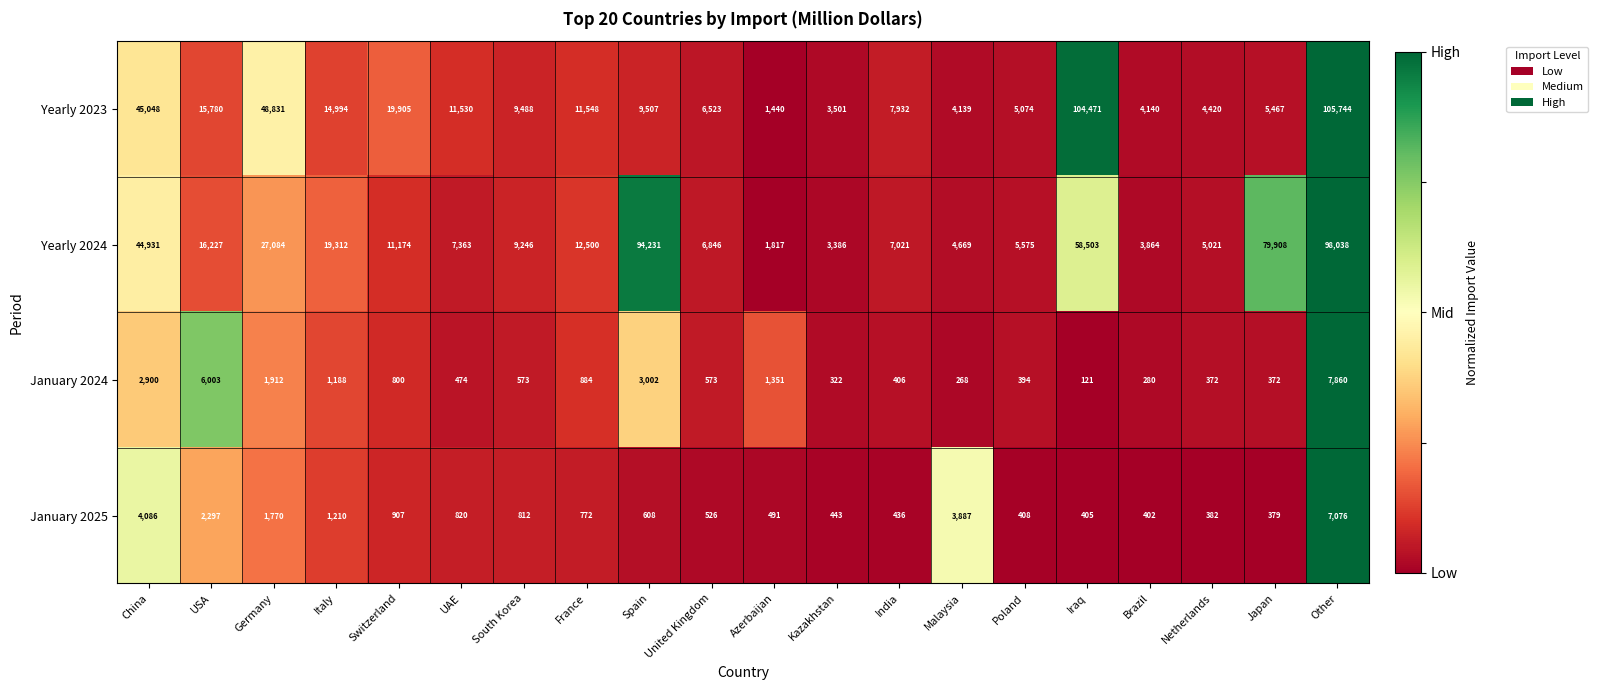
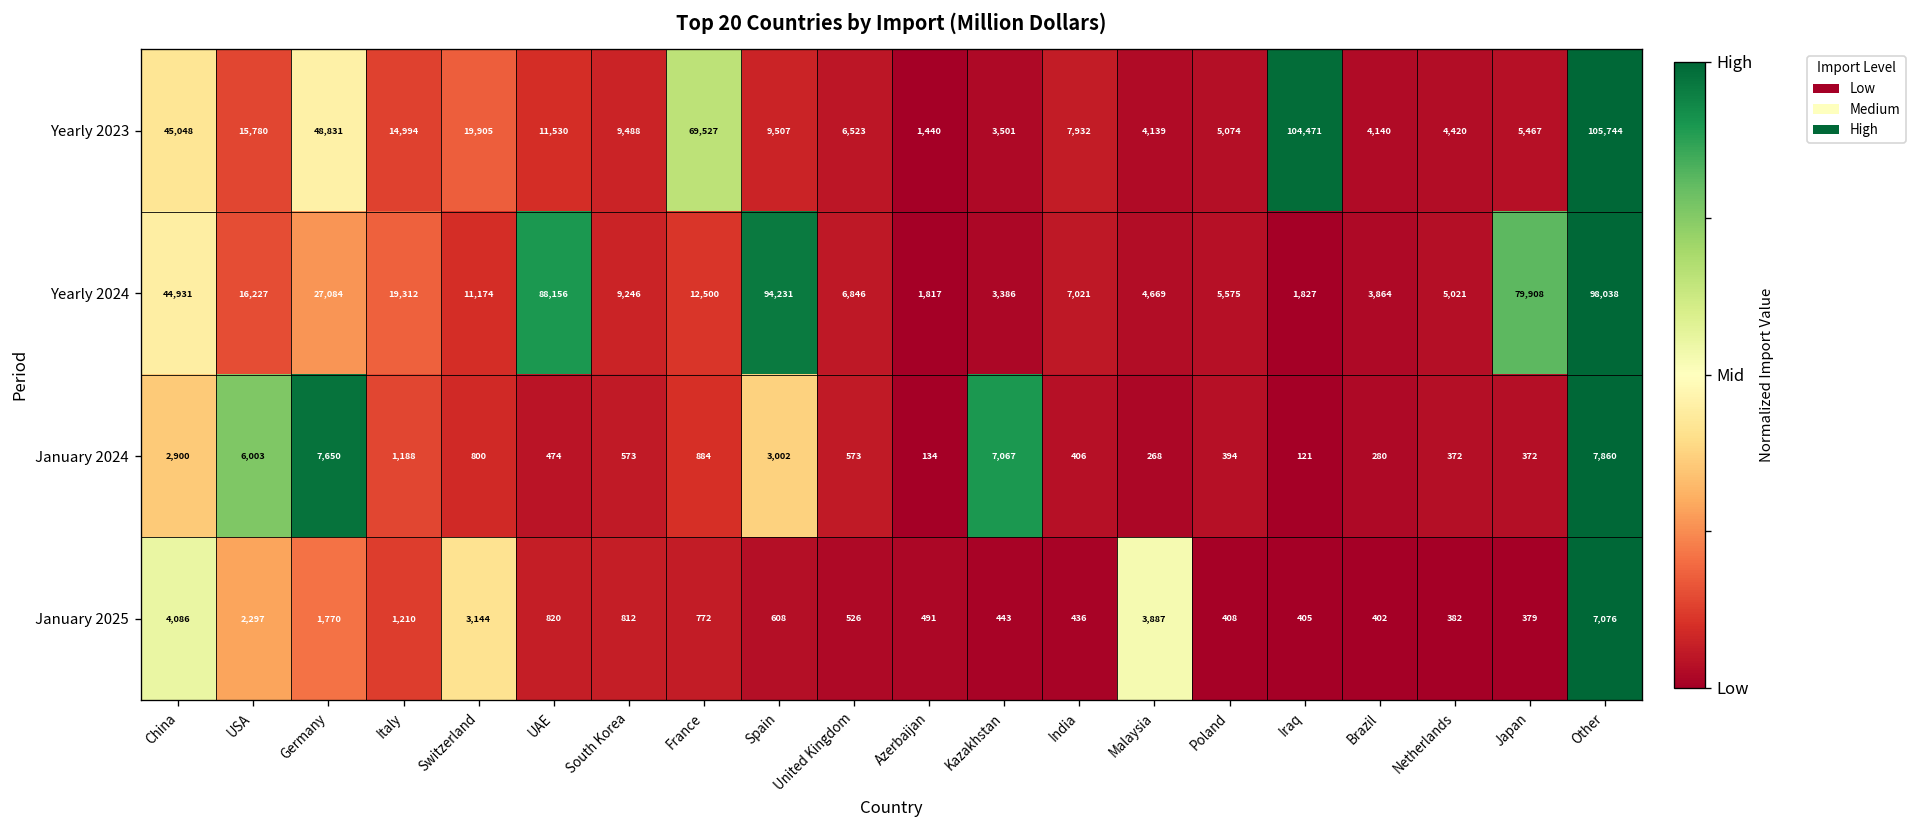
  {
    "Yearly 2023": {
      "China": "45,048",
      "USA": "15,780",
      "Germany": "48,831",
      "Italy": "14,994",
      "Switzerland": "19,905",
      "UAE": "11,530",
      "South Korea": "9,488",
-     "France": "11,548",
+     "France": "69,527",
      "Spain": "9,507",
      "United Kingdom": "6,523",
      "Azerbaijan": "1,440",
      "Kazakhstan": "3,501",
      "India": "7,932",
      "Malaysia": "4,139",
      "Poland": "5,074",
      "Iraq": "104,471",
      "Brazil": "4,140",
      "Netherlands": "4,420",
      "Japan": "5,467",
      "Other": "105,744"
    },
    "Yearly 2024": {
      "China": "44,931",
      "USA": "16,227",
      "Germany": "27,084",
      "Italy": "19,312",
      "Switzerland": "11,174",
-     "UAE": "7,363",
+     "UAE": "88,156",
      "South Korea": "9,246",
      "France": "12,500",
      "Spain": "94,231",
      "United Kingdom": "6,846",
      "Azerbaijan": "1,817",
      "Kazakhstan": "3,386",
      "India": "7,021",
      "Malaysia": "4,669",
      "Poland": "5,575",
-     "Iraq": "58,503",
+     "Iraq": "1,827",
      "Brazil": "3,864",
      "Netherlands": "5,021",
      "Japan": "79,908",
      "Other": "98,038"
    },
    "January 2024": {
      "China": "2,900",
      "USA": "6,003",
-     "Germany": "1,912",
+     "Germany": "7,650",
      "Italy": "1,188",
      "Switzerland": "800",
      "UAE": "474",
      "South Korea": "573",
      "France": "884",
      "Spain": "3,002",
      "United Kingdom": "573",
-     "Azerbaijan": "1,351",
-     "Kazakhstan": "322",
+     "Azerbaijan": "134",
+     "Kazakhstan": "7,067",
      "India": "406",
      "Malaysia": "268",
      "Poland": "394",
      "Iraq": "121",
      "Brazil": "280",
      "Netherlands": "372",
      "Japan": "372",
      "Other": "7,860"
    },
    "January 2025": {
      "China": "4,086",
      "USA": "2,297",
      "Germany": "1,770",
      "Italy": "1,210",
-     "Switzerland": "907",
+     "Switzerland": "3,144",
      "UAE": "820",
      "South Korea": "812",
      "France": "772",
      "Spain": "608",
      "United Kingdom": "526",
      "Azerbaijan": "491",
      "Kazakhstan": "443",
      "India": "436",
      "Malaysia": "3,887",
      "Poland": "408",
      "Iraq": "405",
      "Brazil": "402",
      "Netherlands": "382",
      "Japan": "379",
      "Other": "7,076"
    }
  }
